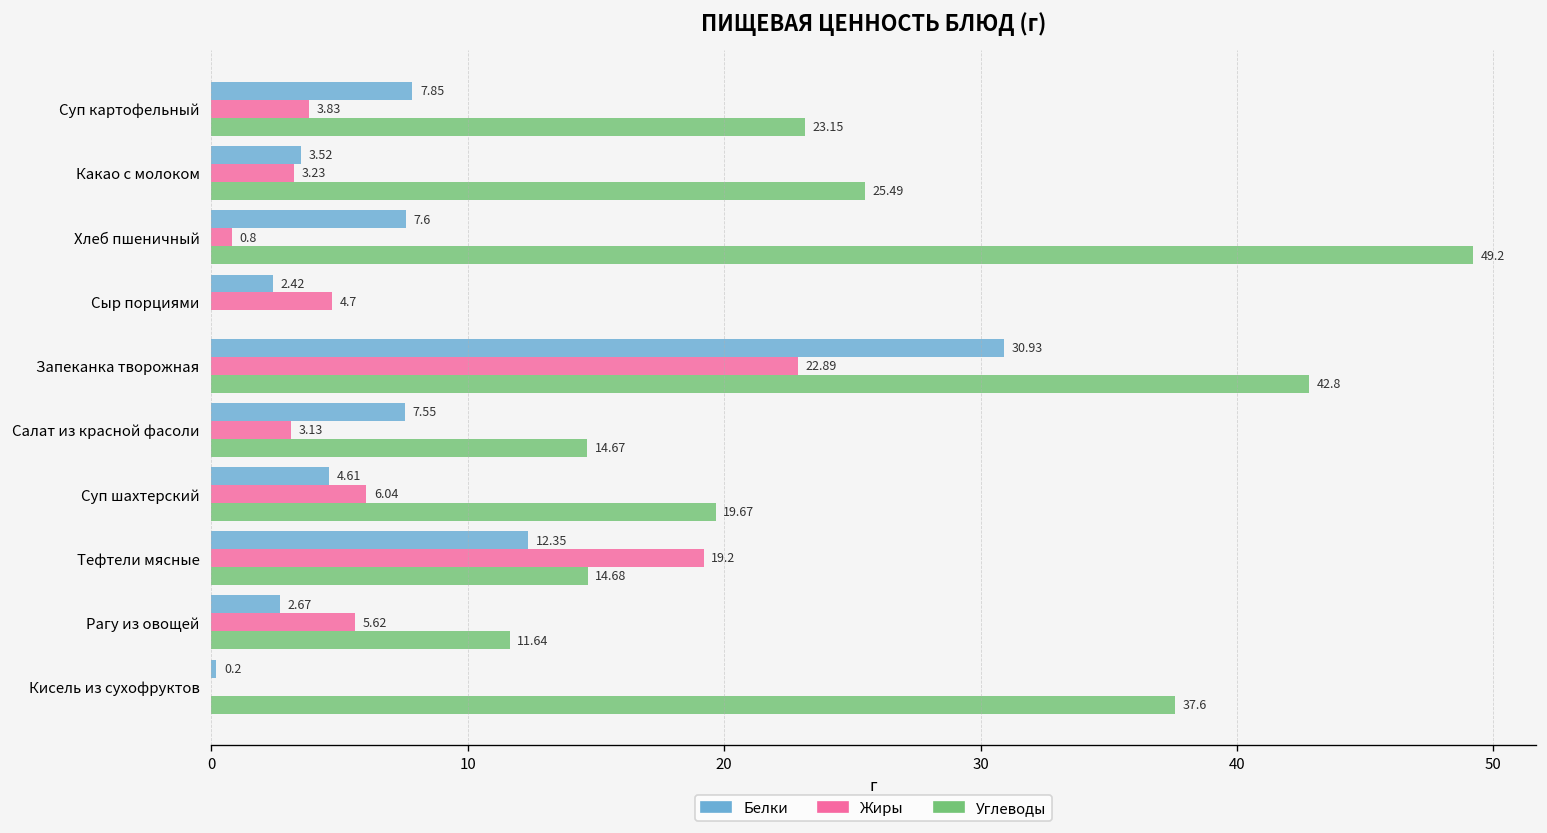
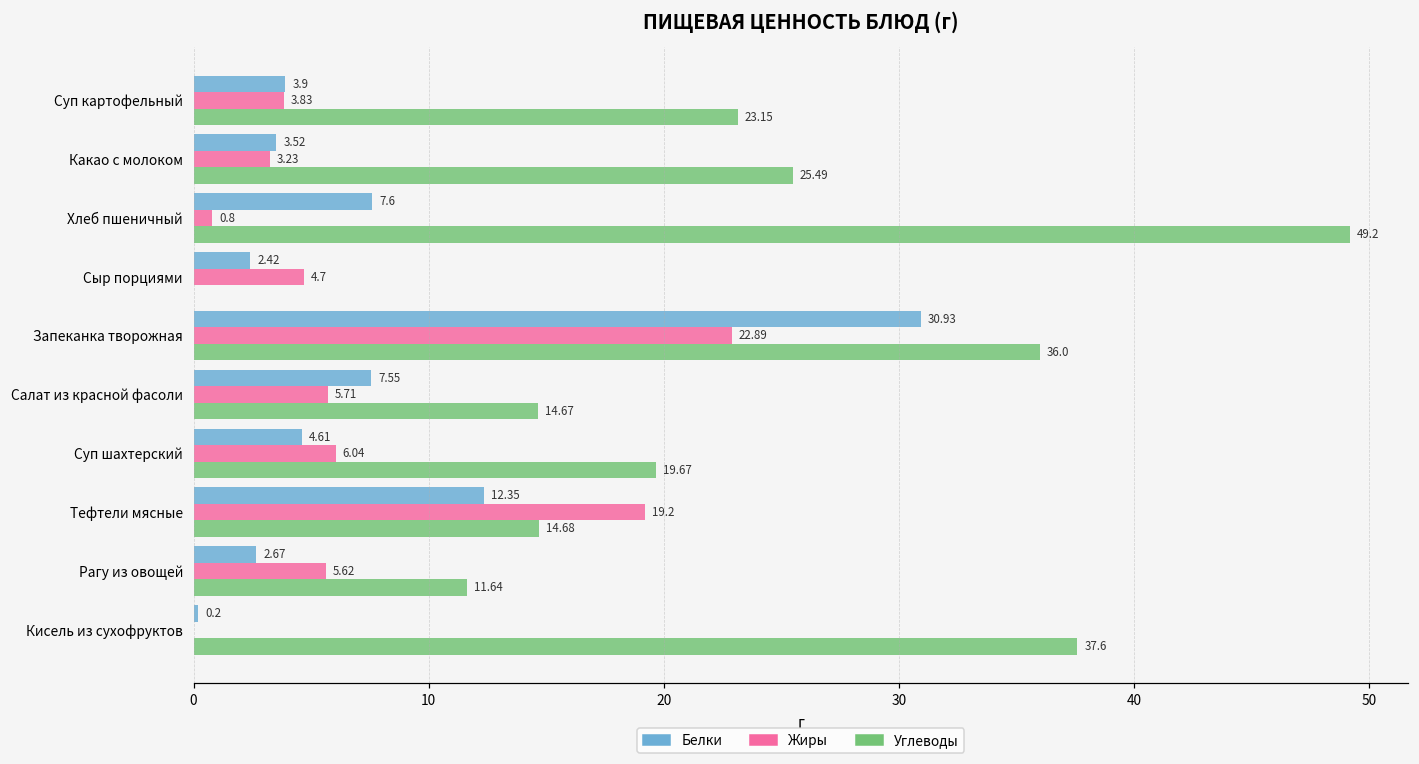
  {
    "Белки": {
-     "Суп картофельный": 7.85,
+     "Суп картофельный": 3.9,
      "Какао с молоком": 3.52,
      "Хлеб пшеничный": 7.6,
      "Сыр порциями": 2.42,
      "Запеканка творожная": 30.93,
      "Салат из красной фасоли": 7.55,
      "Суп шахтерский": 4.61,
      "Тефтели мясные": 12.35,
      "Рагу из овощей": 2.67,
      "Кисель из сухофруктов": 0.2
    },
    "Жиры": {
      "Суп картофельный": 3.83,
      "Какао с молоком": 3.23,
      "Хлеб пшеничный": 0.8,
      "Сыр порциями": 4.7,
      "Запеканка творожная": 22.89,
-     "Салат из красной фасоли": 3.13,
+     "Салат из красной фасоли": 5.71,
      "Суп шахтерский": 6.04,
      "Тефтели мясные": 19.2,
      "Рагу из овощей": 5.62
    },
    "Углеводы": {
      "Суп картофельный": 23.15,
      "Какао с молоком": 25.49,
      "Хлеб пшеничный": 49.2,
-     "Запеканка творожная": 42.8,
+     "Запеканка творожная": 36.0,
      "Салат из красной фасоли": 14.67,
      "Суп шахтерский": 19.67,
      "Тефтели мясные": 14.68,
      "Рагу из овощей": 11.64,
      "Кисель из сухофруктов": 37.6
    }
  }
